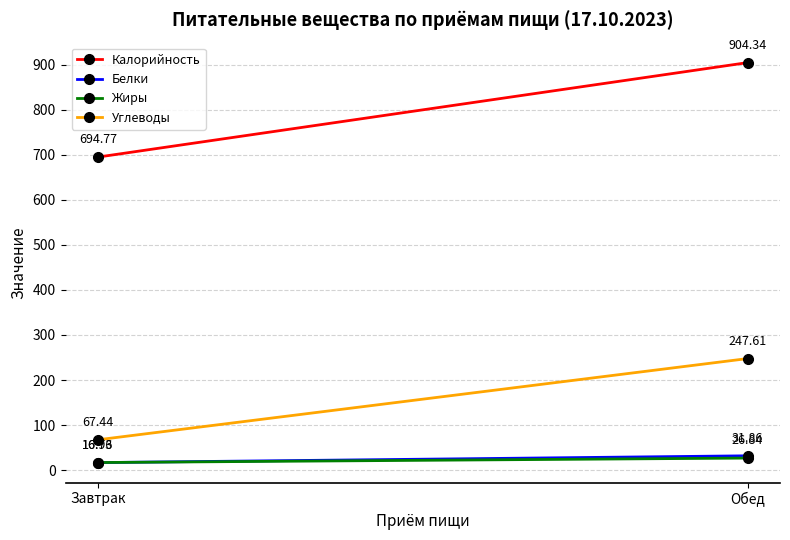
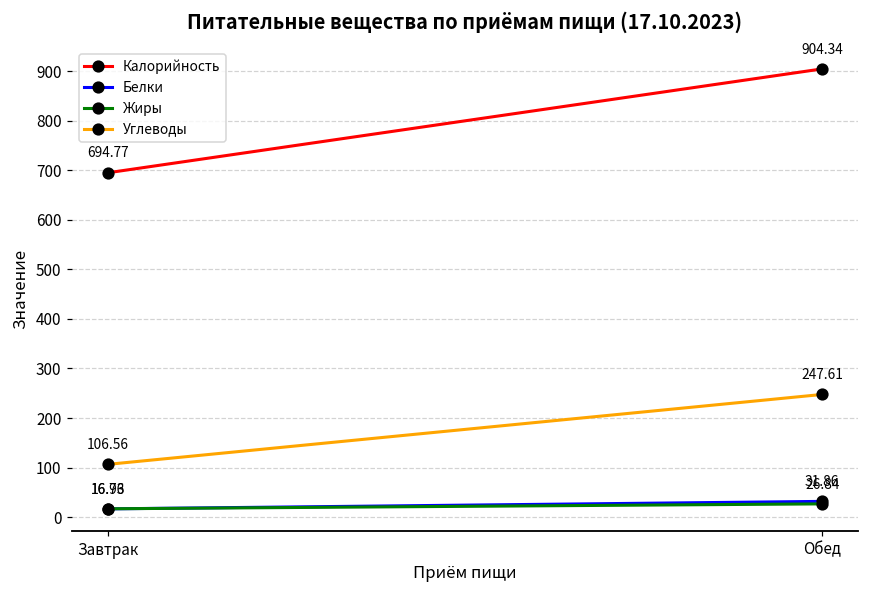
  {
    "Калорийность": {
      "Завтрак": 694.77,
      "Обед": 904.34
    },
    "Углеводы": {
-     "Завтрак": 67.44,
+     "Завтрак": 106.56,
      "Обед": 247.61
    }
  }
